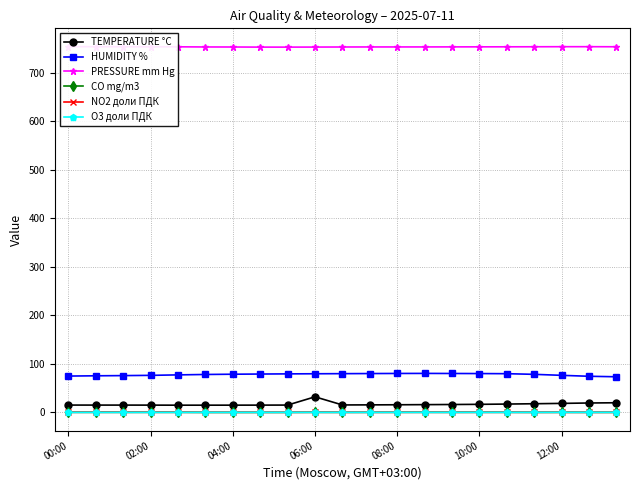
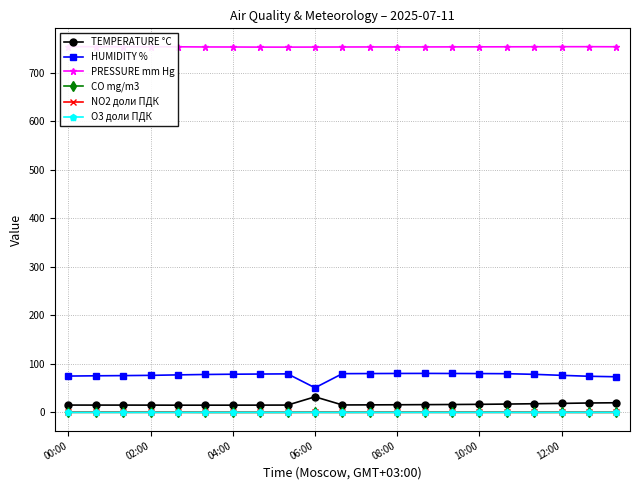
  {
    "TEMPERATURE °C": {
      "00:00": 20,
      "02:00": 20,
      "04:00": 10,
      "06:00": 30,
      "08:00": 20,
      "10:00": 20,
      "12:00": 20
    },
    "HUMIDITY %": {
      "00:00": 70,
      "02:00": 80,
      "04:00": 80,
-     "06:00": 80,
+     "06:00": 50,
      "08:00": 80,
      "10:00": 80,
      "12:00": 80
    },
    "PRESSURE mm Hg": {
      "04:00": 750,
      "06:00": 750,
      "08:00": 750,
      "10:00": 750,
      "12:00": 750
    },
    "O3 доли ПДК": {
      "00:00": 0,
      "02:00": 0,
      "04:00": 0,
      "06:00": 0,
      "08:00": 0,
      "10:00": 0,
      "12:00": 0
    }
  }
